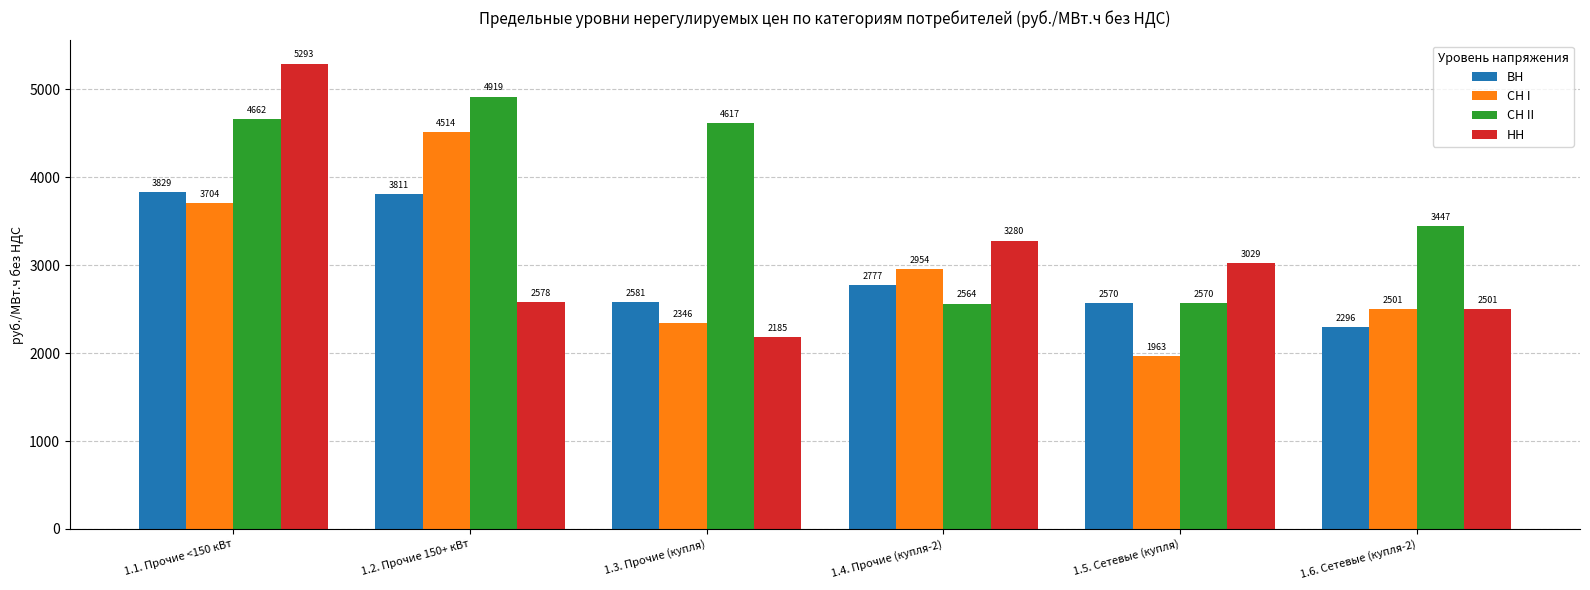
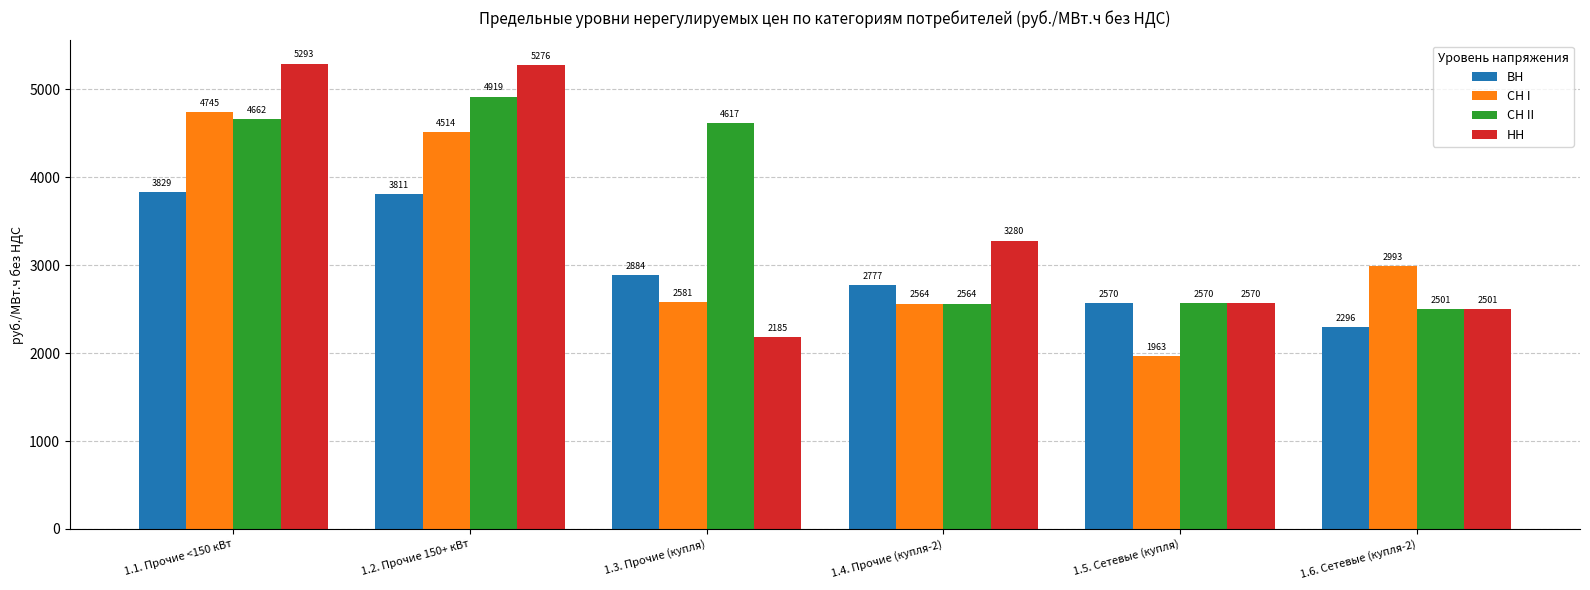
  {
    "ВН": {
      "1.1. Прочие <150 кВт": 3829,
      "1.2. Прочие 150+ кВт": 3811,
-     "1.3. Прочие (купля)": 2581,
+     "1.3. Прочие (купля)": 2884,
      "1.4. Прочие (купля-2)": 2777,
      "1.5. Сетевые (купля)": 2570,
      "1.6. Сетевые (купля-2)": 2296
    },
    "СН I": {
-     "1.1. Прочие <150 кВт": 3704,
+     "1.1. Прочие <150 кВт": 4745,
      "1.2. Прочие 150+ кВт": 4514,
-     "1.3. Прочие (купля)": 2346,
-     "1.4. Прочие (купля-2)": 2954,
+     "1.3. Прочие (купля)": 2581,
+     "1.4. Прочие (купля-2)": 2564,
      "1.5. Сетевые (купля)": 1963,
-     "1.6. Сетевые (купля-2)": 2501
+     "1.6. Сетевые (купля-2)": 2993
    },
    "СН II": {
      "1.1. Прочие <150 кВт": 4662,
      "1.2. Прочие 150+ кВт": 4919,
      "1.3. Прочие (купля)": 4617,
      "1.4. Прочие (купля-2)": 2564,
      "1.5. Сетевые (купля)": 2570,
-     "1.6. Сетевые (купля-2)": 3447
+     "1.6. Сетевые (купля-2)": 2501
    },
    "НН": {
      "1.1. Прочие <150 кВт": 5293,
-     "1.2. Прочие 150+ кВт": 2578,
+     "1.2. Прочие 150+ кВт": 5276,
      "1.3. Прочие (купля)": 2185,
      "1.4. Прочие (купля-2)": 3280,
-     "1.5. Сетевые (купля)": 3029,
+     "1.5. Сетевые (купля)": 2570,
      "1.6. Сетевые (купля-2)": 2501
    }
  }
